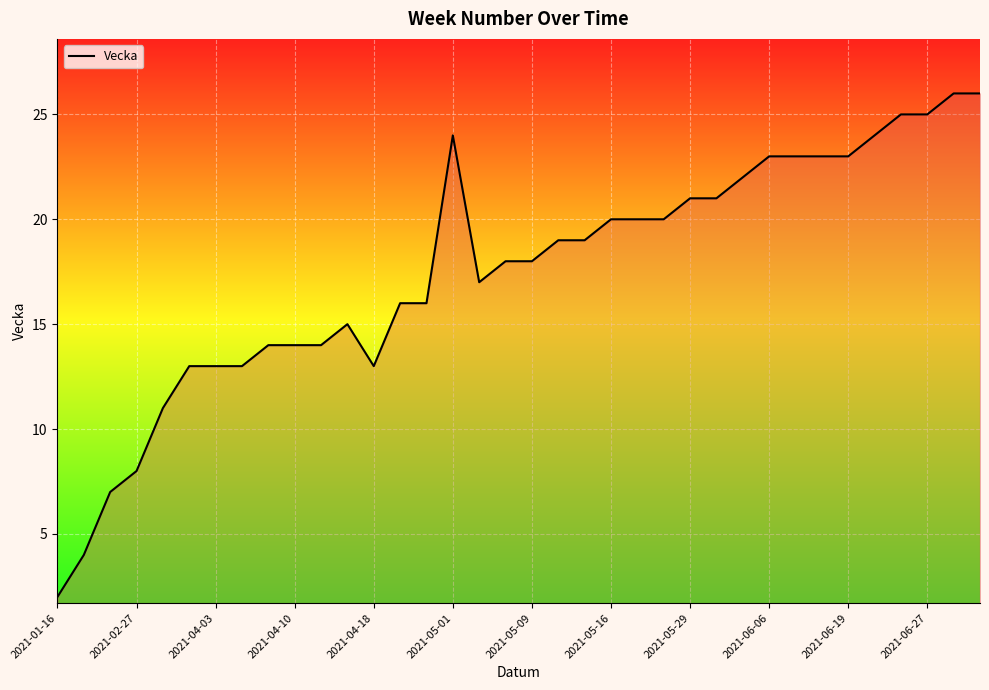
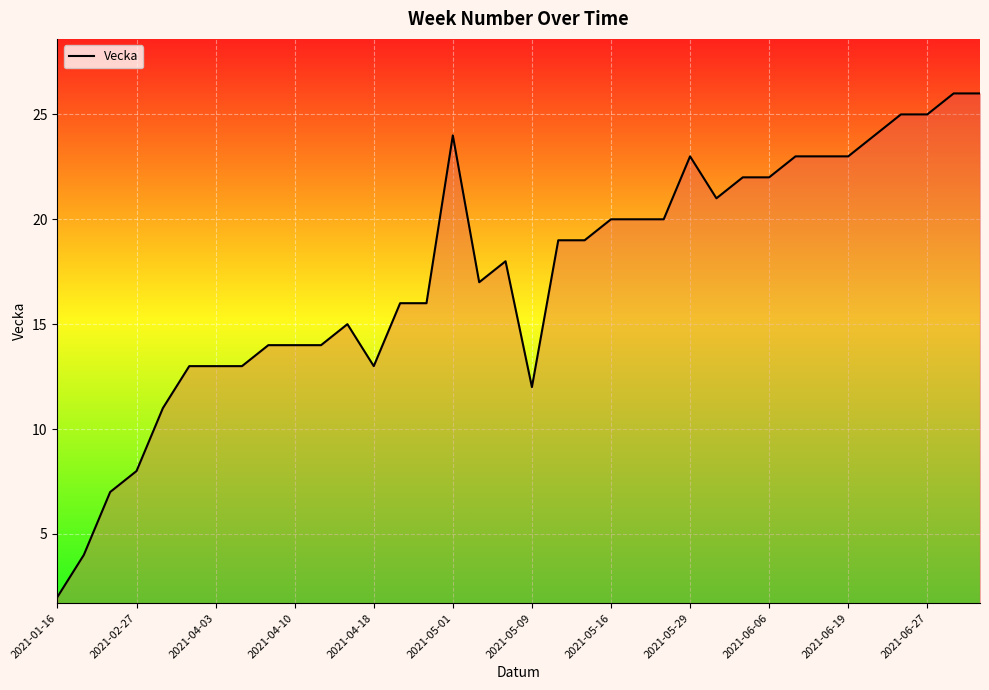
  {
    "2021-01-16": 2,
    "2021-02-27": 8,
    "2021-04-03": 13,
    "2021-04-10": 14,
    "2021-04-18": 13,
    "2021-05-01": 24,
-   "2021-05-09": 18,
+   "2021-05-09": 12,
    "2021-05-16": 20,
-   "2021-05-29": 21,
-   "2021-06-06": 23,
+   "2021-05-29": 23,
+   "2021-06-06": 22,
    "2021-06-19": 23,
    "2021-06-27": 25
  }
